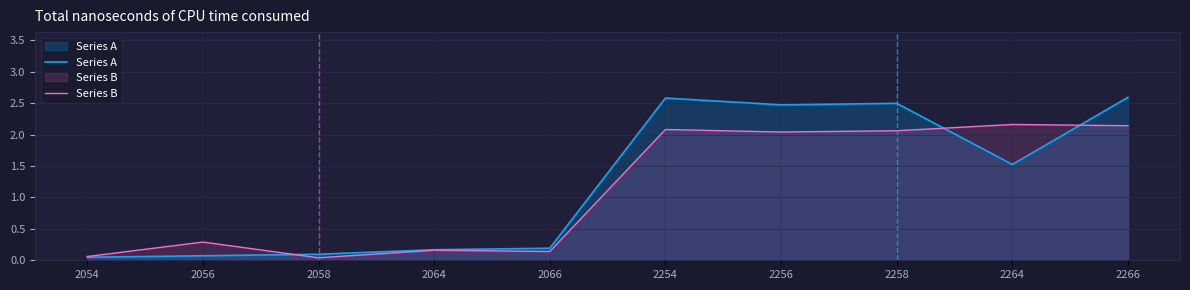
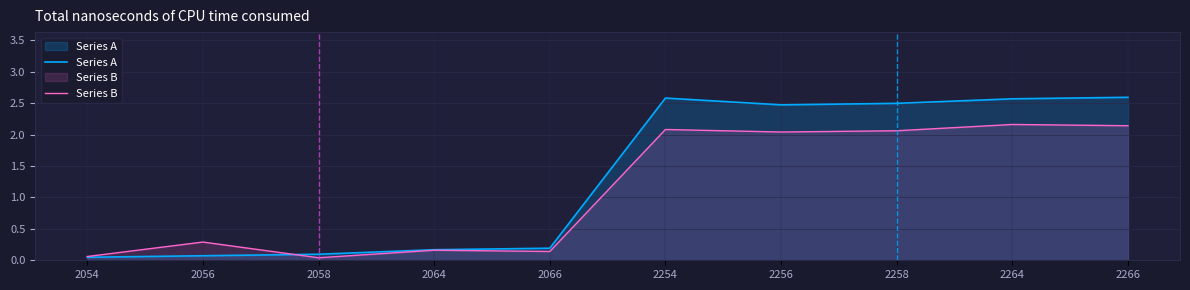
  {
    "Series A": {
      "2056": 0.1,
      "2058": 0.1,
      "2066": 0.2,
      "2254": 2.6,
      "2256": 2.5,
      "2258": 2.5,
-     "2264": 1.5,
+     "2264": 2.6,
      "2266": 2.6
    },
    "Series B": {
      "2056": 0.3,
      "2058": 0.0,
      "2066": 0.1,
      "2254": 2.1,
      "2256": 2.0,
      "2258": 2.1,
      "2264": 2.2,
      "2266": 2.1
    }
  }
